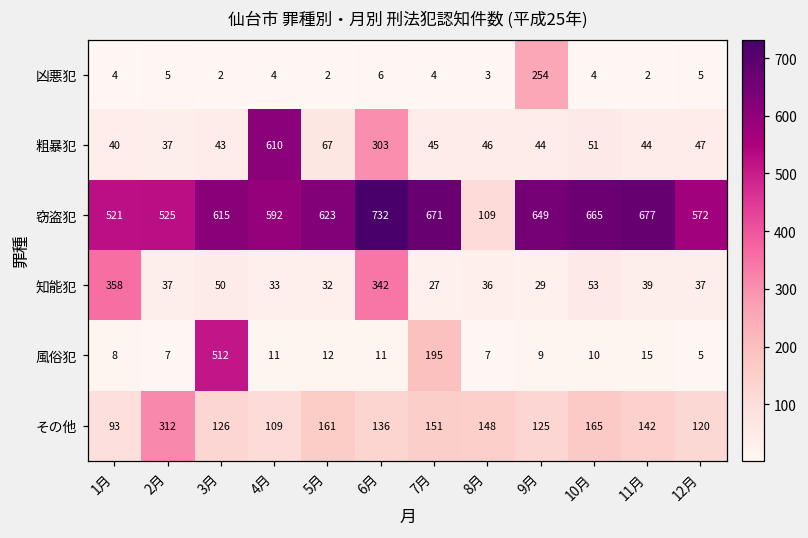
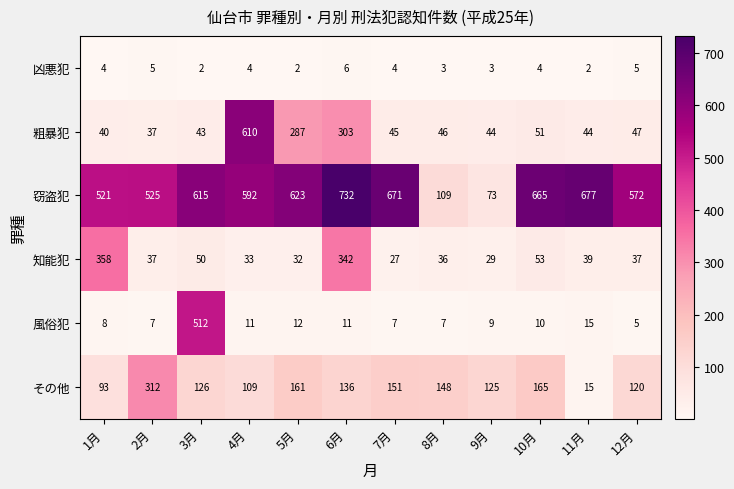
  {
    "凶悪犯": {
      "1月": 4,
      "2月": 5,
      "3月": 2,
      "4月": 4,
      "5月": 2,
      "6月": 6,
      "7月": 4,
      "8月": 3,
-     "9月": 254,
+     "9月": 3,
      "10月": 4,
      "11月": 2,
      "12月": 5
    },
    "粗暴犯": {
      "1月": 40,
      "2月": 37,
      "3月": 43,
      "4月": 610,
-     "5月": 67,
+     "5月": 287,
      "6月": 303,
      "7月": 45,
      "8月": 46,
      "9月": 44,
      "10月": 51,
      "11月": 44,
      "12月": 47
    },
    "窃盗犯": {
      "1月": 521,
      "2月": 525,
      "3月": 615,
      "4月": 592,
      "5月": 623,
      "6月": 732,
      "7月": 671,
      "8月": 109,
-     "9月": 649,
+     "9月": 73,
      "10月": 665,
      "11月": 677,
      "12月": 572
    },
    "知能犯": {
      "1月": 358,
      "2月": 37,
      "3月": 50,
      "4月": 33,
      "5月": 32,
      "6月": 342,
      "7月": 27,
      "8月": 36,
      "9月": 29,
      "10月": 53,
      "11月": 39,
      "12月": 37
    },
    "風俗犯": {
      "1月": 8,
      "2月": 7,
      "3月": 512,
      "4月": 11,
      "5月": 12,
      "6月": 11,
-     "7月": 195,
+     "7月": 7,
      "8月": 7,
      "9月": 9,
      "10月": 10,
      "11月": 15,
      "12月": 5
    },
    "その他": {
      "1月": 93,
      "2月": 312,
      "3月": 126,
      "4月": 109,
      "5月": 161,
      "6月": 136,
      "7月": 151,
      "8月": 148,
      "9月": 125,
      "10月": 165,
-     "11月": 142,
+     "11月": 15,
      "12月": 120
    }
  }
